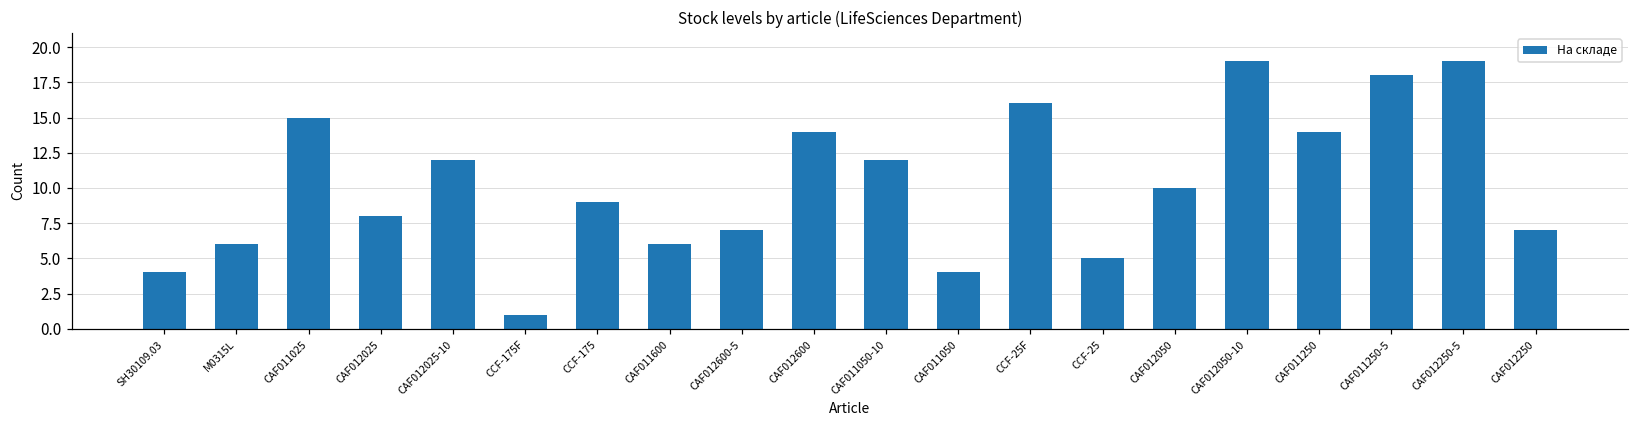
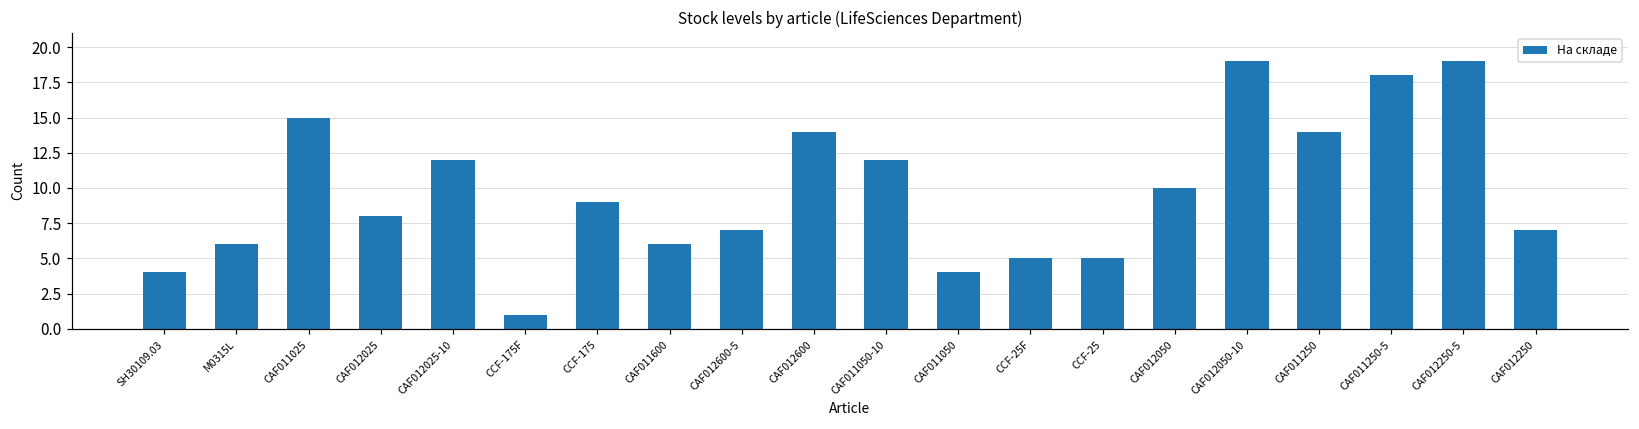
  {
    "SH30109.03": 4,
    "M0315L": 6,
    "CAF011025": 15,
    "CAF012025": 8,
    "CAF012025-10": 12,
    "CCF-175F": 1,
    "CCF-175": 9,
    "CAF011600": 6,
    "CAF012600-5": 7,
    "CAF012600": 14,
    "CAF011050-10": 12,
    "CAF011050": 4,
-   "CCF-25F": 16,
+   "CCF-25F": 5,
    "CCF-25": 5,
    "CAF012050": 10,
    "CAF012050-10": 19,
    "CAF011250": 14,
    "CAF011250-5": 18,
    "CAF012250-5": 19,
    "CAF012250": 7
  }
